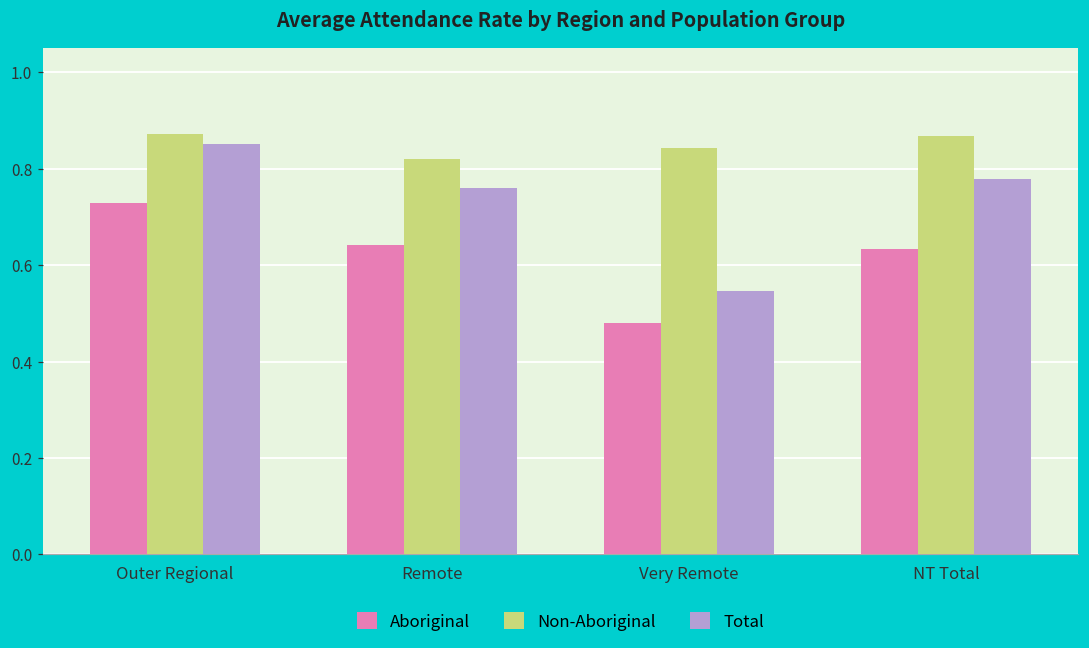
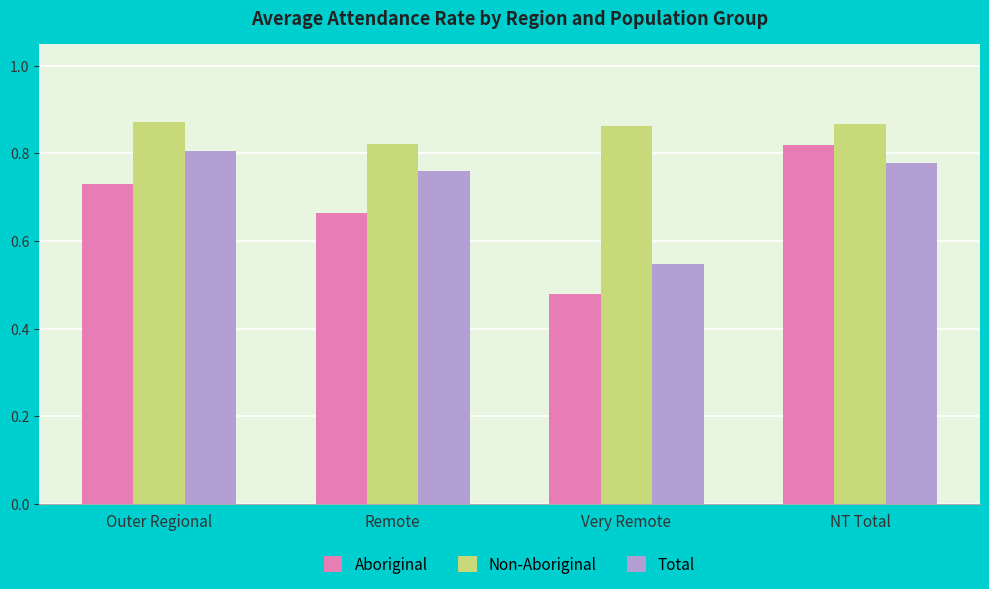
  {
    "Aboriginal": {
      "Outer Regional": 0.73,
-     "Remote": 0.64,
+     "Remote": 0.66,
      "Very Remote": 0.48,
-     "NT Total": 0.63
+     "NT Total": 0.82
    },
    "Non-Aboriginal": {
      "Outer Regional": 0.87,
      "Remote": 0.82,
-     "Very Remote": 0.84,
+     "Very Remote": 0.86,
      "NT Total": 0.87
    },
    "Total": {
-     "Outer Regional": 0.85,
+     "Outer Regional": 0.81,
      "Remote": 0.76,
      "Very Remote": 0.55,
      "NT Total": 0.78
    }
  }
